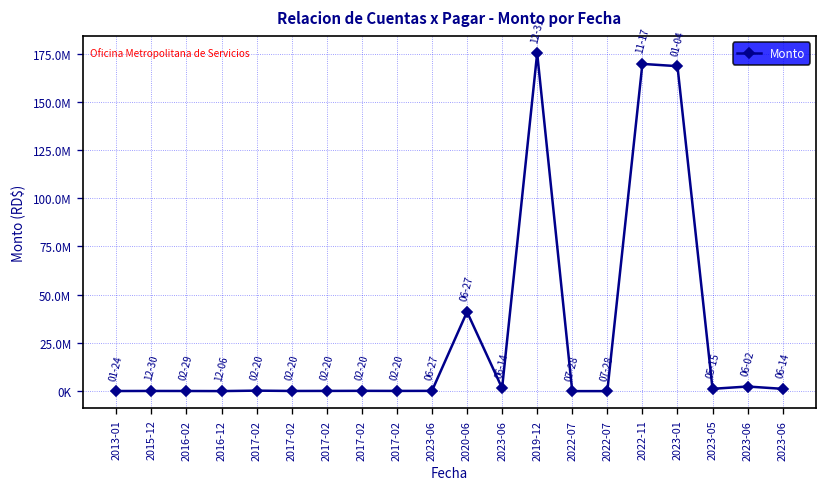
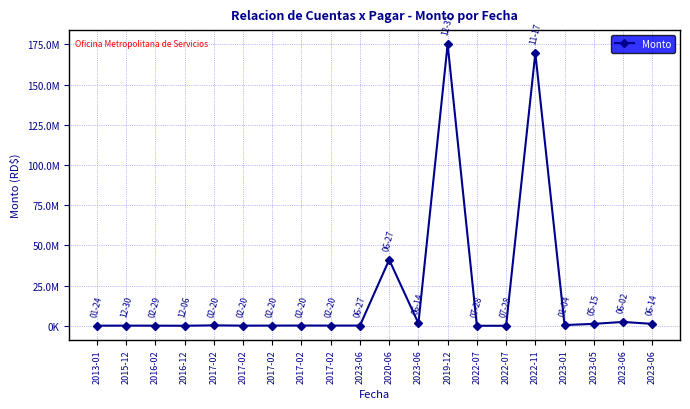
  {
-   "2023-01": 168000000
+   "2023-01": 0
  }
